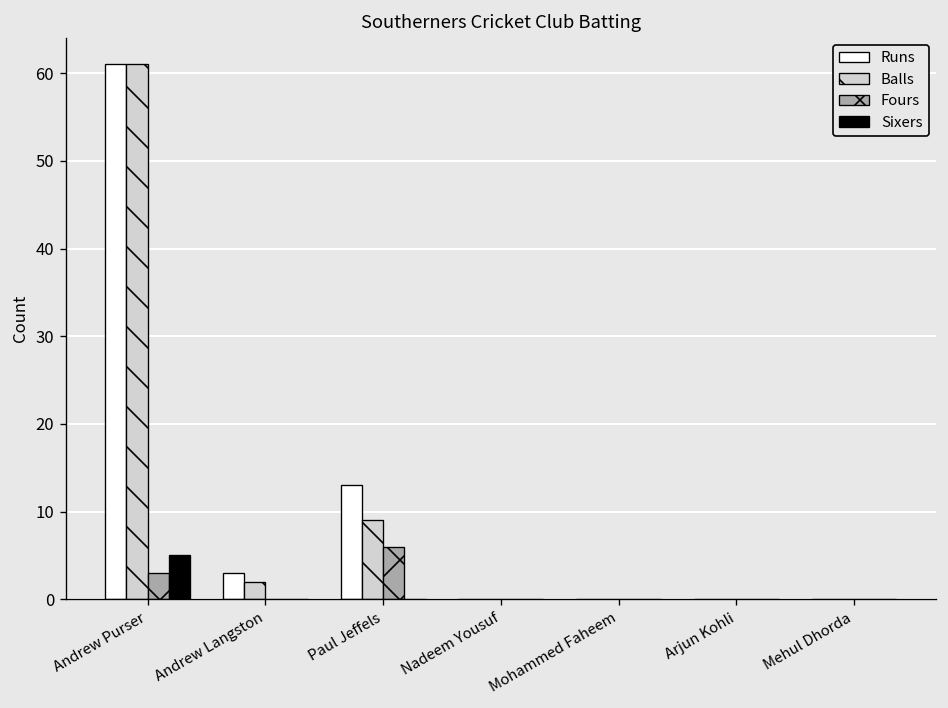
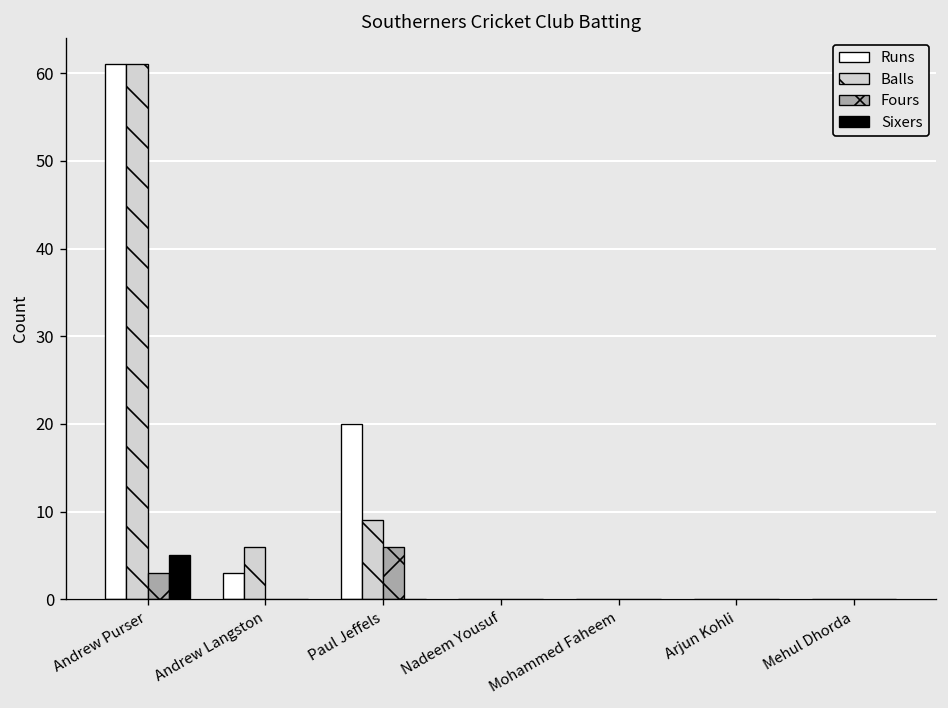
  {
    "Runs": {
      "Andrew Purser": 61,
      "Andrew Langston": 3,
-     "Paul Jeffels": 13,
+     "Paul Jeffels": 20,
      "Nadeem Yousuf": 0,
      "Mohammed Faheem": 0,
      "Arjun Kohli": 0,
      "Mehul Dhorda": 0
    },
    "Balls": {
      "Andrew Purser": 61,
-     "Andrew Langston": 2,
+     "Andrew Langston": 6,
      "Paul Jeffels": 9,
      "Nadeem Yousuf": 0,
      "Mohammed Faheem": 0,
      "Arjun Kohli": 0,
      "Mehul Dhorda": 0
    },
    "Fours": {
      "Andrew Purser": 3,
      "Andrew Langston": 0,
      "Paul Jeffels": 6,
      "Nadeem Yousuf": 0,
      "Mohammed Faheem": 0,
      "Arjun Kohli": 0,
      "Mehul Dhorda": 0
    },
    "Sixers": {
      "Andrew Purser": 5,
      "Andrew Langston": 0,
      "Paul Jeffels": 0,
      "Nadeem Yousuf": 0,
      "Mohammed Faheem": 0,
      "Arjun Kohli": 0,
      "Mehul Dhorda": 0
    }
  }
